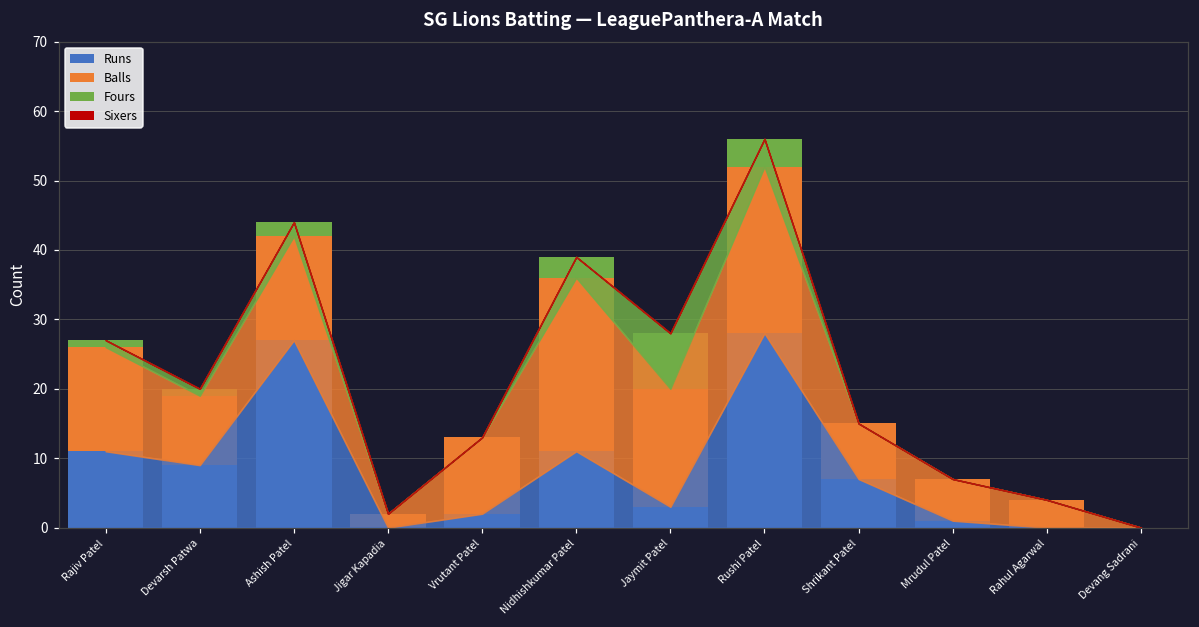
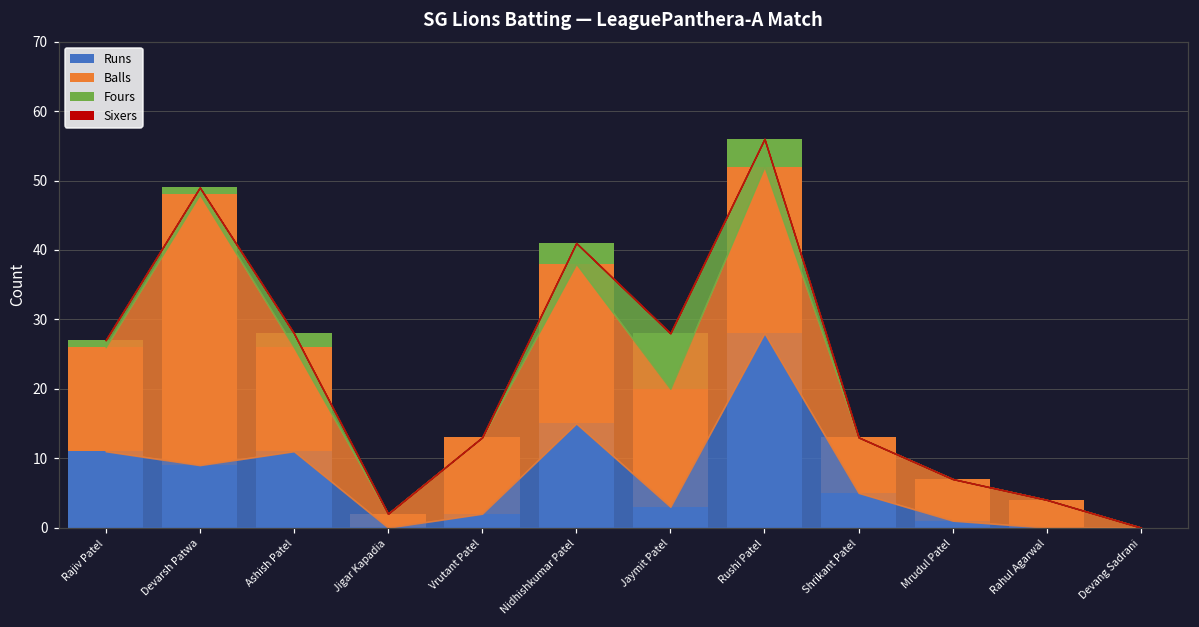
  {
    "Runs": {
      "Rajiv Patel": 11,
      "Devarsh Patwa": 9,
-     "Ashish Patel": 27,
+     "Ashish Patel": 11,
      "Jigar Kapadia": 0,
      "Vrutant Patel": 2,
-     "Nidhishkumar Patel": 11,
+     "Nidhishkumar Patel": 15,
      "Jaymit Patel": 3,
      "Rushi Patel": 28,
-     "Shrikant Patel": 7,
+     "Shrikant Patel": 5,
      "Mrudul Patel": 1,
      "Rahul Agarwal": 0,
      "Devang Sadrani": 0
    },
    "Balls": {
      "Rajiv Patel": 15,
-     "Devarsh Patwa": 10,
+     "Devarsh Patwa": 39,
      "Ashish Patel": 15,
      "Jigar Kapadia": 2,
      "Vrutant Patel": 11,
-     "Nidhishkumar Patel": 25,
+     "Nidhishkumar Patel": 23,
      "Jaymit Patel": 17,
      "Rushi Patel": 24,
      "Shrikant Patel": 8,
      "Mrudul Patel": 6,
      "Rahul Agarwal": 4,
      "Devang Sadrani": 0
    },
    "Sixers": {
      "Jigar Kapadia": 0,
      "Vrutant Patel": 0,
      "Shrikant Patel": 0,
      "Mrudul Patel": 0,
      "Rahul Agarwal": 0,
      "Devang Sadrani": 0
    }
  }
